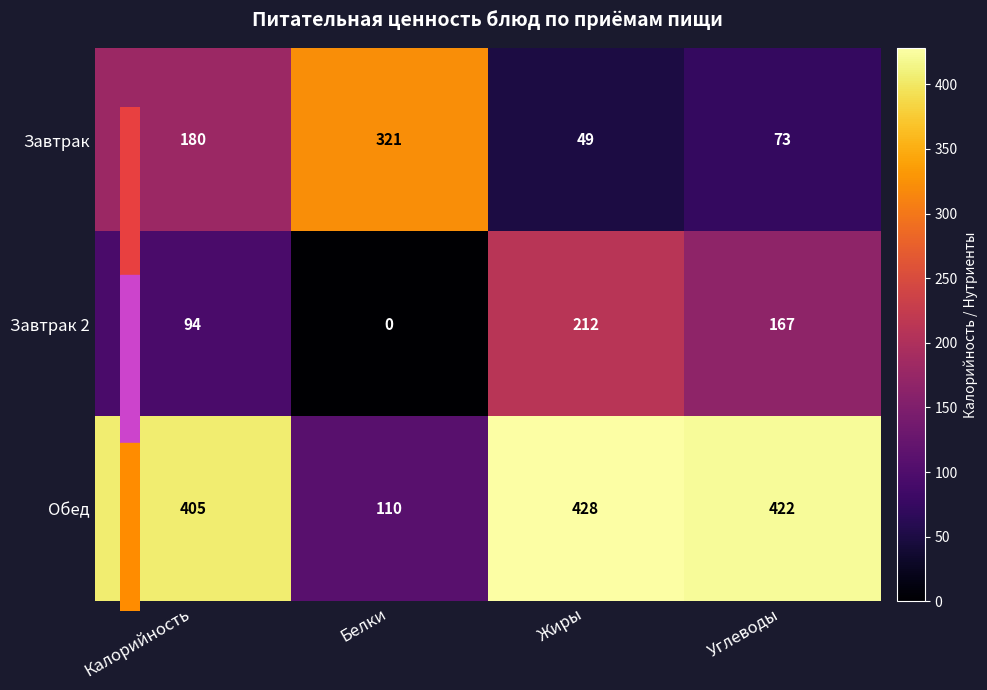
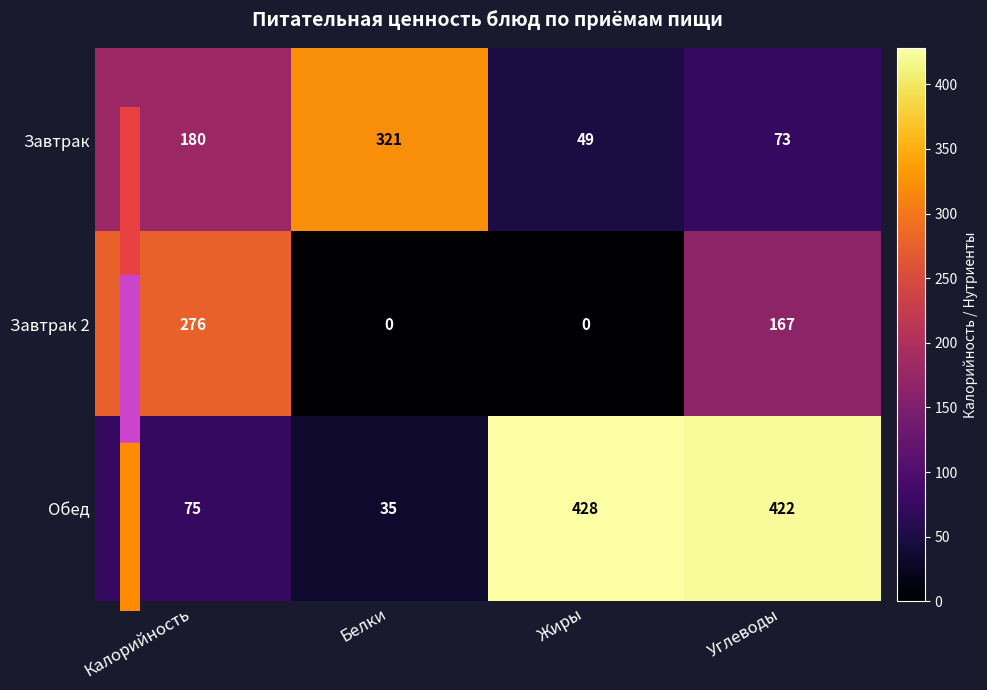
  {
    "Завтрак": {
      "Калорийность": 180,
      "Белки": 321,
      "Жиры": 49,
      "Углеводы": 73
    },
    "Завтрак 2": {
-     "Калорийность": 94,
+     "Калорийность": 276,
      "Белки": 0,
-     "Жиры": 212,
+     "Жиры": 0,
      "Углеводы": 167
    },
    "Обед": {
-     "Калорийность": 405,
-     "Белки": 110,
+     "Калорийность": 75,
+     "Белки": 35,
      "Жиры": 428,
      "Углеводы": 422
    }
  }
